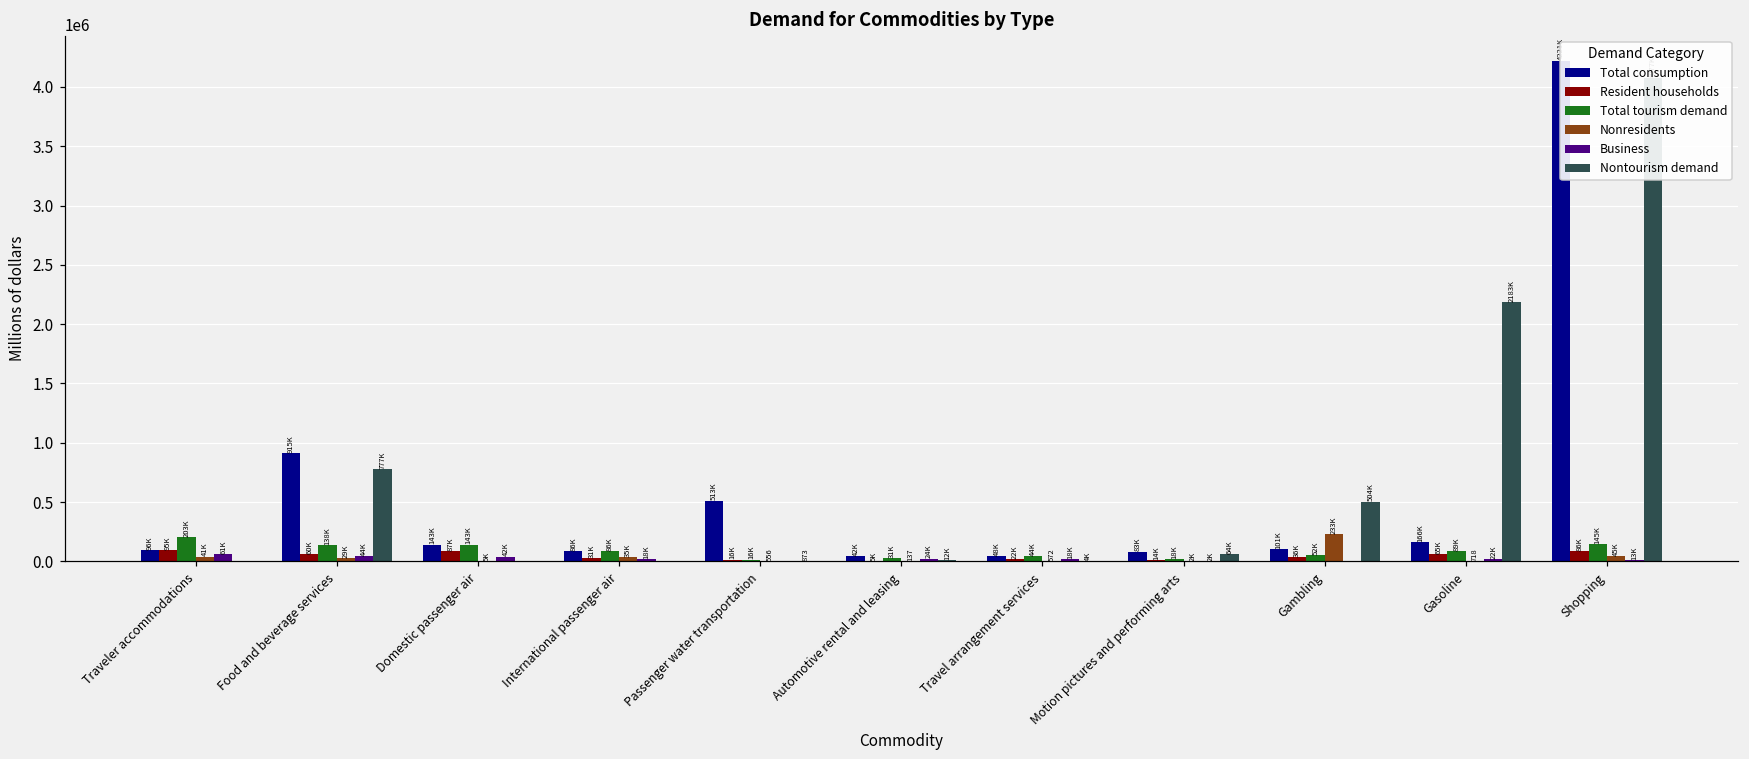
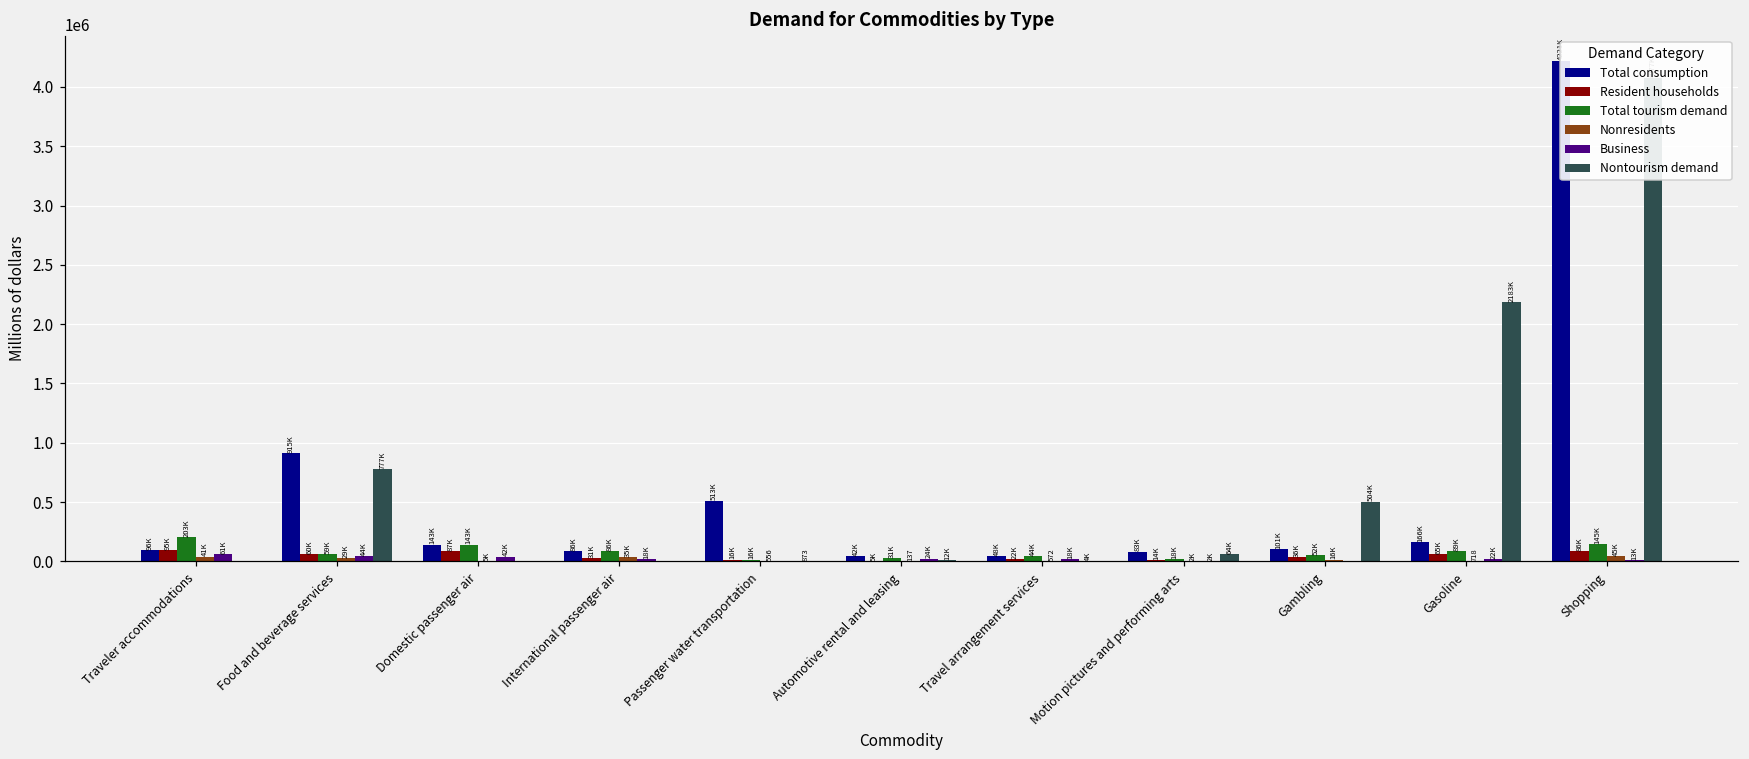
  {
    "Total consumption": {
      "Traveler accommodations": "96K",
      "Food and beverage services": "915K",
      "Domestic passenger air": "143K",
      "International passenger air": "86K",
      "Passenger water transportation": "513K",
      "Automotive rental and leasing": "42K",
      "Travel arrangement services": "48K",
      "Motion pictures and performing arts": "83K",
      "Gambling": "101K",
      "Gasoline": "166K"
    },
    "Resident households": {
      "Traveler accommodations": "95K",
      "Food and beverage services": "60K",
      "Domestic passenger air": "87K",
      "International passenger air": "31K",
      "Passenger water transportation": "16K",
      "Automotive rental and leasing": "5K",
      "Travel arrangement services": "22K",
      "Motion pictures and performing arts": "14K",
      "Gambling": "36K",
      "Gasoline": "65K",
      "Shopping": "86K"
    },
    "Total tourism demand": {
      "Traveler accommodations": "203K",
-     "Food and beverage services": "138K",
+     "Food and beverage services": "59K",
      "Domestic passenger air": "143K",
      "International passenger air": "86K",
      "Passenger water transportation": "16K",
      "Automotive rental and leasing": "31K",
      "Travel arrangement services": "44K",
      "Motion pictures and performing arts": "18K",
      "Gambling": "52K",
      "Gasoline": "89K",
      "Shopping": "145K"
    },
    "Nonresidents": {
      "Traveler accommodations": "41K",
      "Food and beverage services": "29K",
      "Domestic passenger air": "5K",
      "International passenger air": "35K",
      "Passenger water transportation": "556",
      "Automotive rental and leasing": "137",
      "Travel arrangement services": "572",
      "Motion pictures and performing arts": "2K",
-     "Gambling": "233K",
+     "Gambling": "16K",
      "Gasoline": "718",
      "Shopping": "45K"
    },
    "Business": {
      "Traveler accommodations": "61K",
      "Food and beverage services": "44K",
      "Domestic passenger air": "42K",
      "International passenger air": "18K",
      "Automotive rental and leasing": "24K",
      "Travel arrangement services": "18K",
      "Motion pictures and performing arts": "2K",
      "Gasoline": "22K",
      "Shopping": "13K"
    },
    "Nontourism demand": {
      "Food and beverage services": "777K",
      "Passenger water transportation": "873",
      "Automotive rental and leasing": "12K",
      "Travel arrangement services": "4K",
      "Motion pictures and performing arts": "64K",
      "Gambling": "504K",
      "Gasoline": "2183K"
    }
  }
